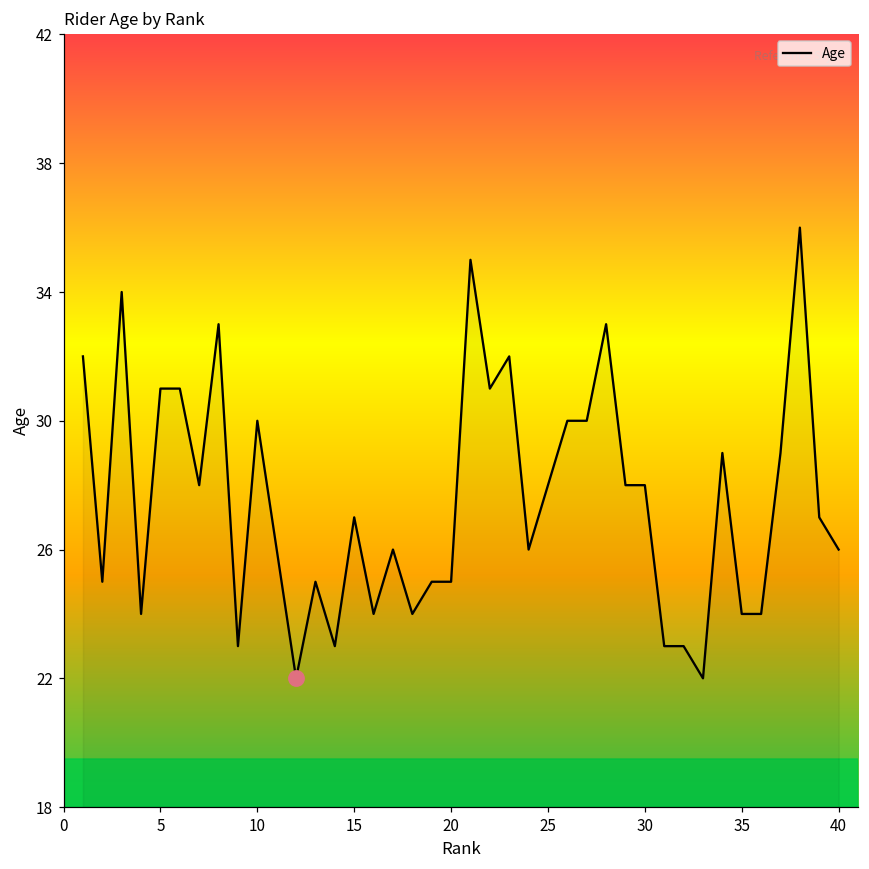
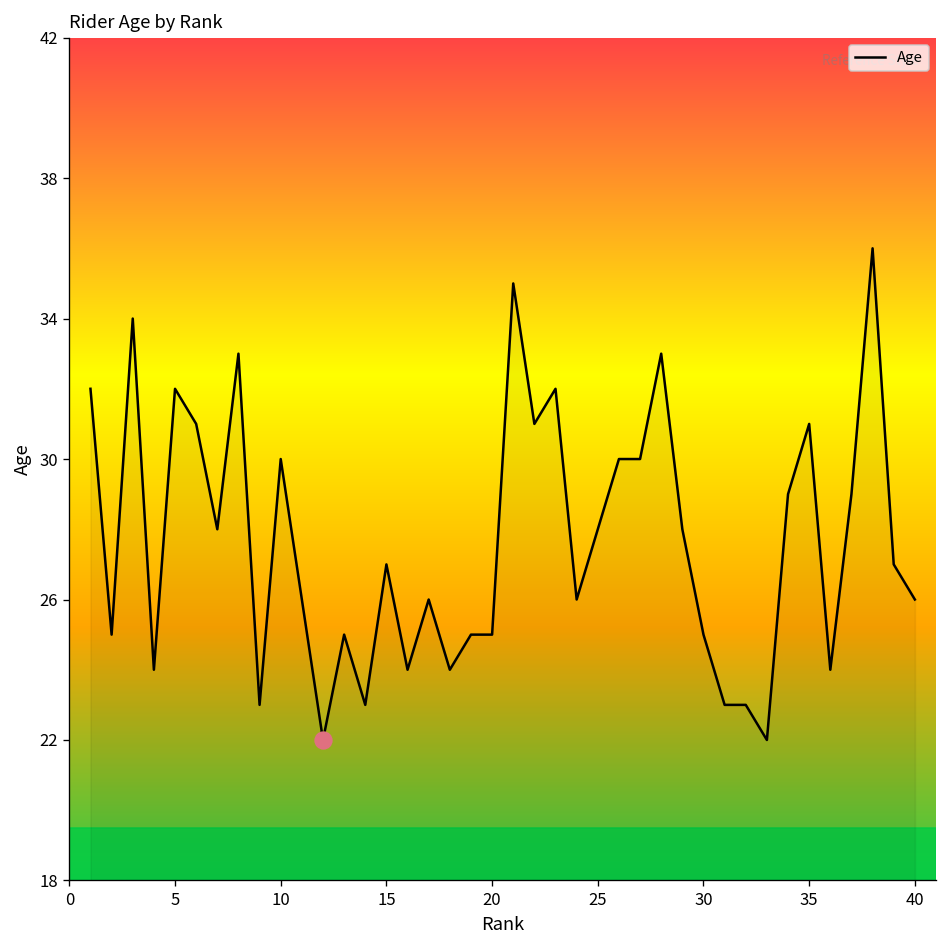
  {
    "Age": {
-     "5": 31,
+     "5": 32,
      "10": 30,
      "15": 27,
      "20": 25,
      "25": 28,
-     "30": 28,
-     "35": 24,
+     "30": 25,
+     "35": 31,
      "40": 26
    }
  }
